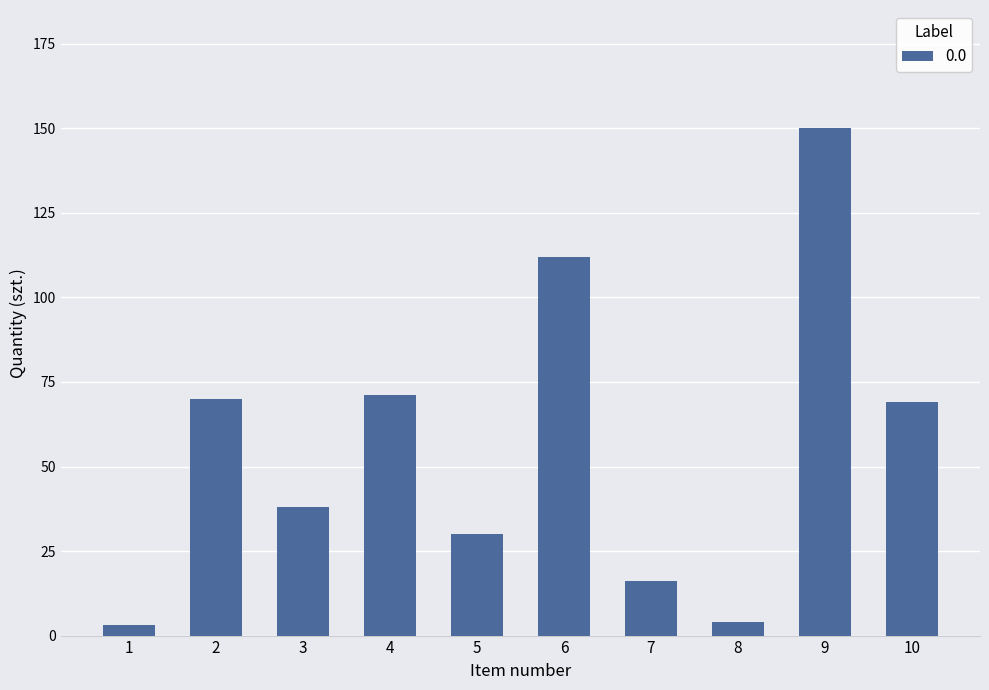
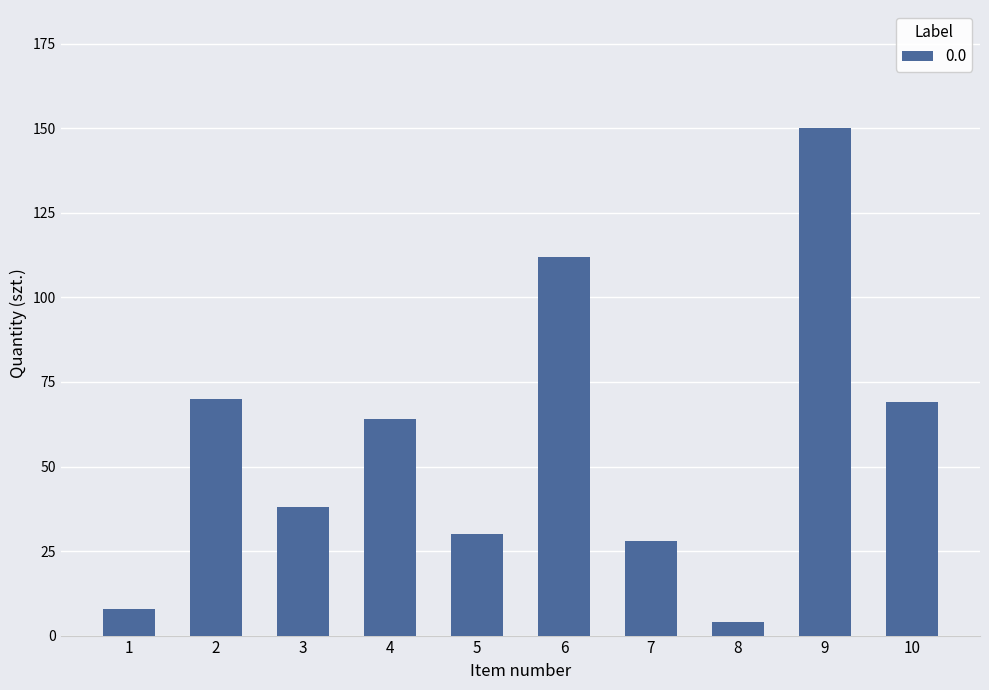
  {
-   "1": 3,
+   "1": 8,
    "2": 70,
    "3": 38,
-   "4": 71,
+   "4": 64,
    "5": 30,
    "6": 112,
-   "7": 16,
+   "7": 28,
    "8": 4,
    "9": 150,
    "10": 69
  }
